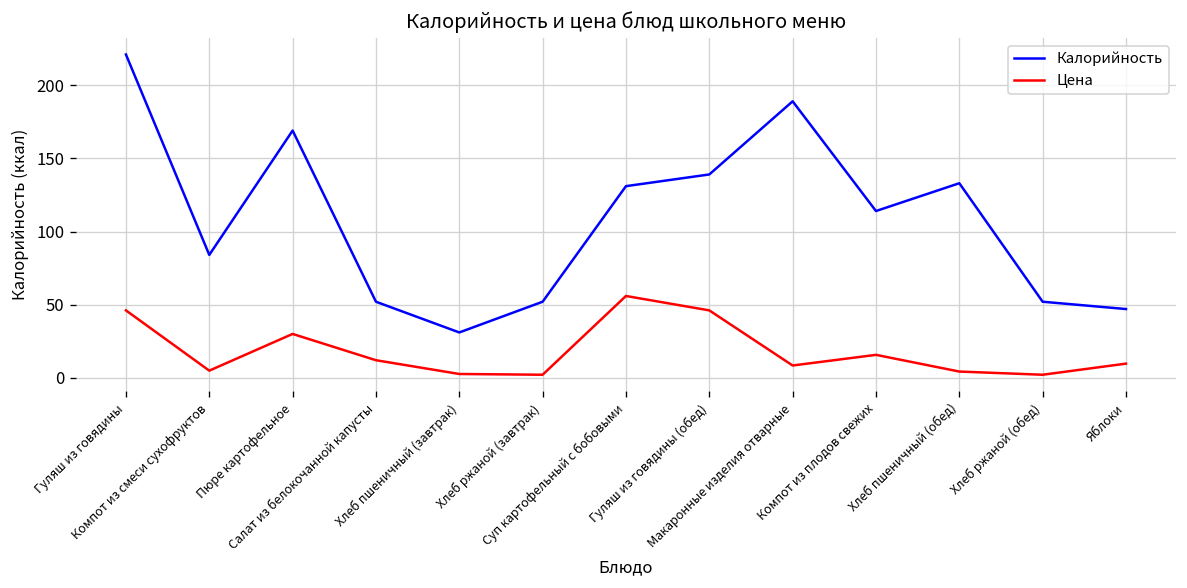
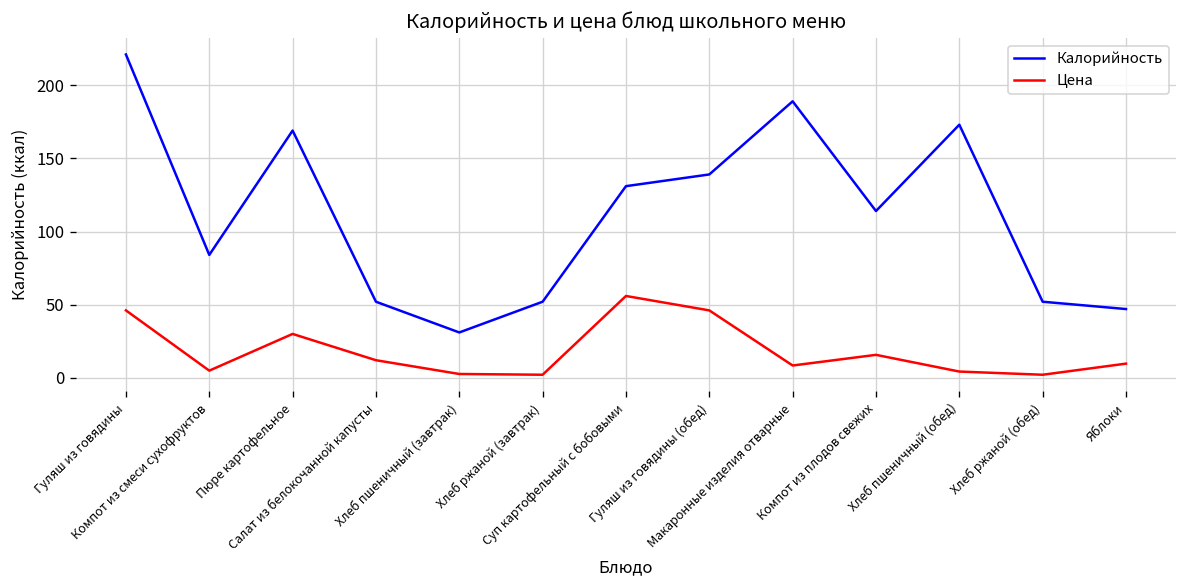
  {
    "Калорийность": {
      "Гуляш из говядины": 221,
      "Компот из смеси сухофруктов": 84,
      "Пюре картофельное": 169,
      "Салат из белокочанной капусты": 52,
      "Хлеб пшеничный (завтрак)": 31,
      "Хлеб ржаной (завтрак)": 52,
      "Суп картофельный с бобовыми": 131,
      "Гуляш из говядины (обед)": 139,
      "Макаронные изделия отварные": 189,
      "Компот из плодов свежих": 114,
-     "Хлеб пшеничный (обед)": 133,
+     "Хлеб пшеничный (обед)": 173,
      "Хлеб ржаной (обед)": 52,
      "Яблоки": 47
    },
    "Цена": {
      "Гуляш из говядины": 46,
      "Компот из смеси сухофруктов": 5,
      "Пюре картофельное": 30,
      "Салат из белокочанной капусты": 12,
      "Хлеб пшеничный (завтрак)": 3,
      "Хлеб ржаной (завтрак)": 2,
      "Суп картофельный с бобовыми": 56,
      "Гуляш из говядины (обед)": 46,
      "Макаронные изделия отварные": 8,
      "Компот из плодов свежих": 16,
      "Хлеб пшеничный (обед)": 4,
      "Хлеб ржаной (обед)": 2,
      "Яблоки": 10
    }
  }
